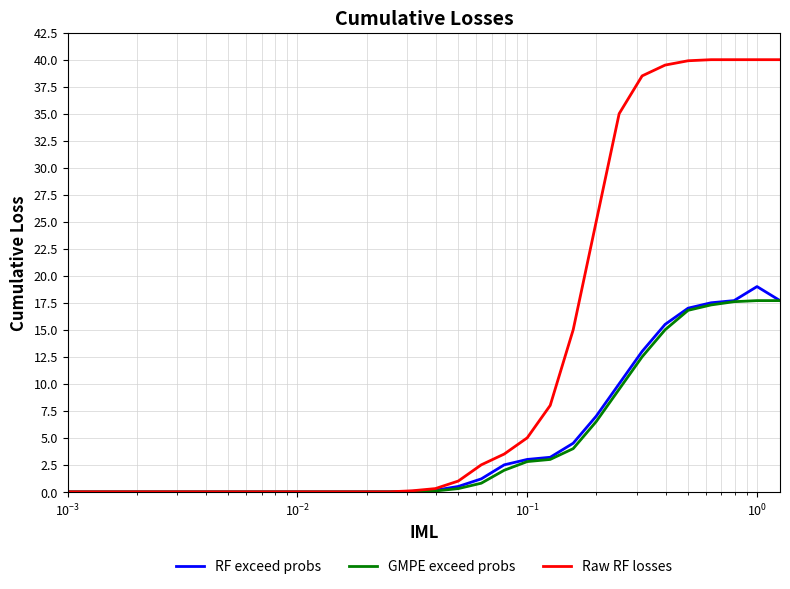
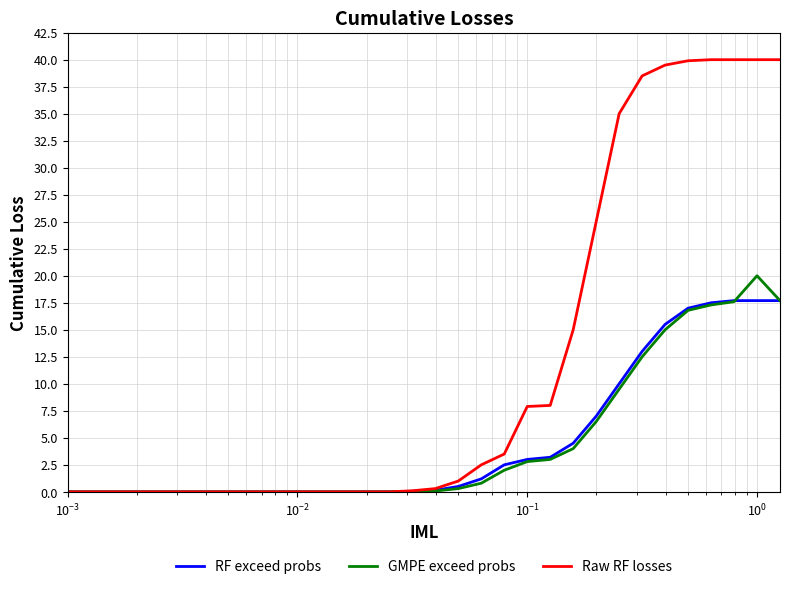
  {
    "RF exceed probs": {
-     "10^0": 19.0
+     "10^0": 17.7
    },
    "GMPE exceed probs": {
-     "10^0": 17.7
+     "10^0": 20.0
    },
    "Raw RF losses": {
-     "10^-1": 5.0,
+     "10^-1": 7.9,
      "10^0": 40.0
    }
  }
